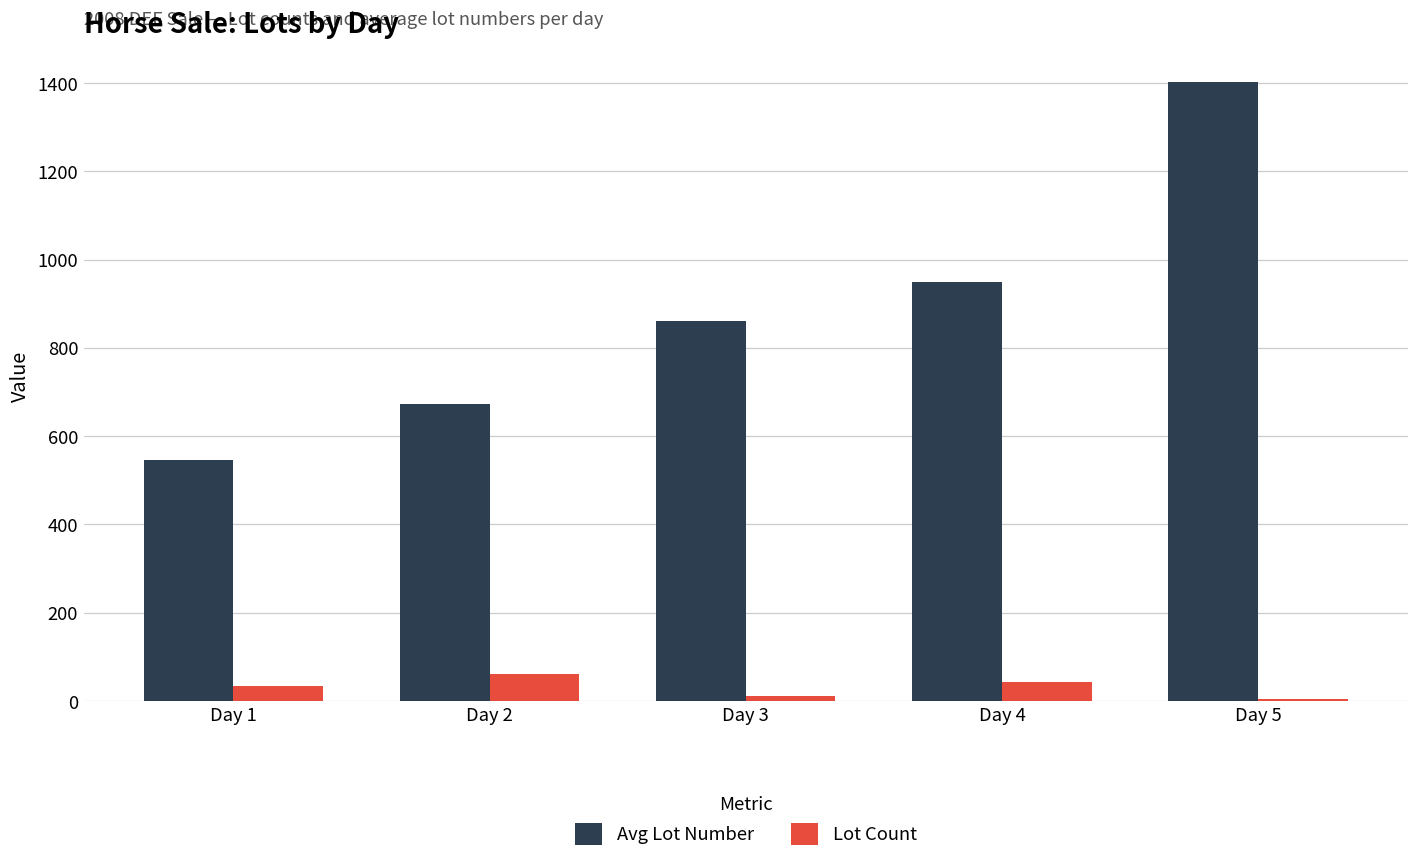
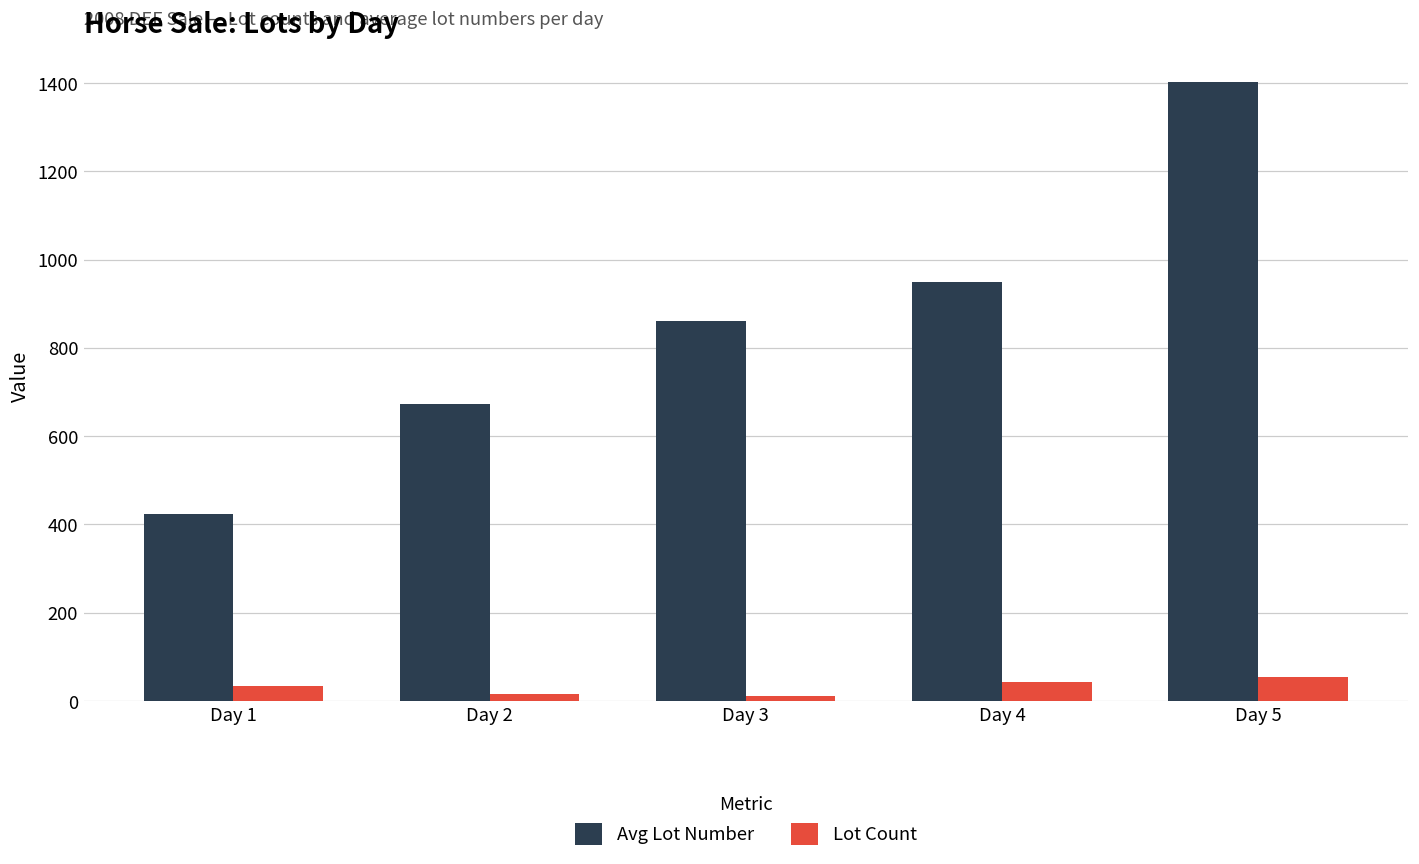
  {
    "Avg Lot Number": {
-     "Day 1": 550,
+     "Day 1": 420,
      "Day 2": 670,
      "Day 3": 860,
      "Day 4": 950,
      "Day 5": 1400
    },
    "Lot Count": {
      "Day 1": 30,
-     "Day 2": 60,
+     "Day 2": 20,
      "Day 3": 10,
      "Day 4": 40,
-     "Day 5": 10
+     "Day 5": 60
    }
  }
